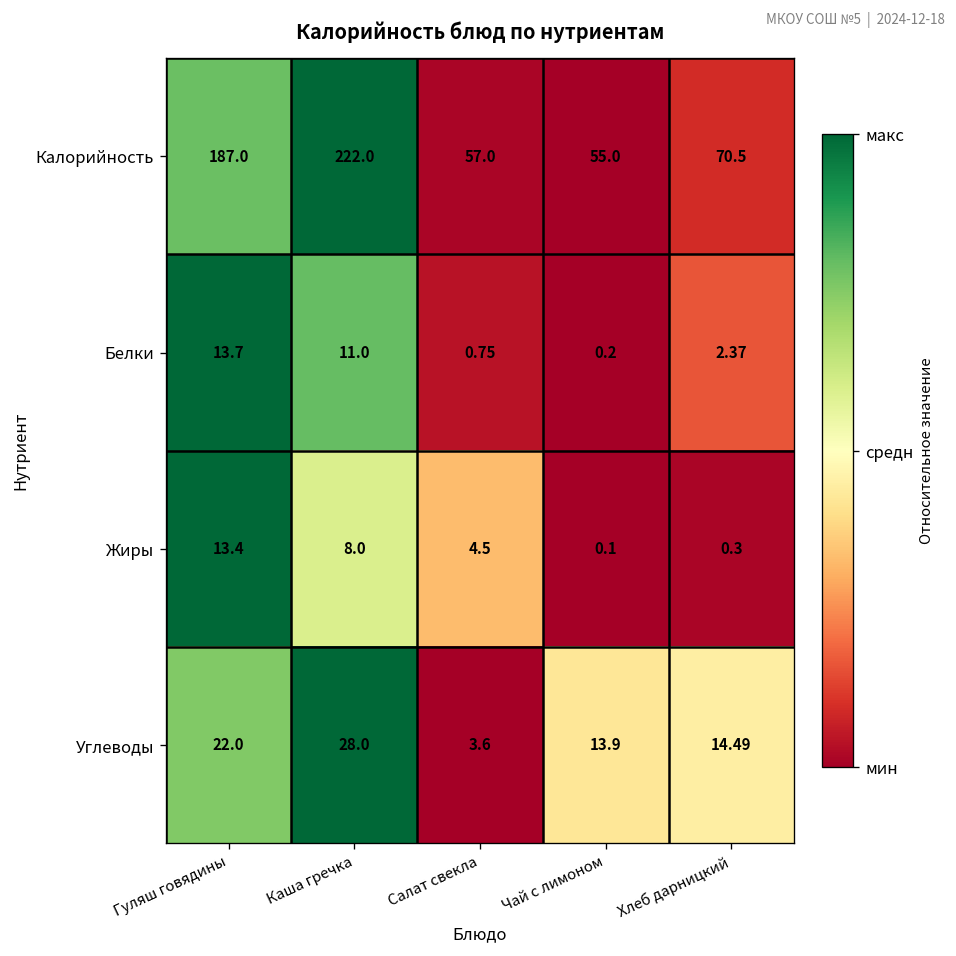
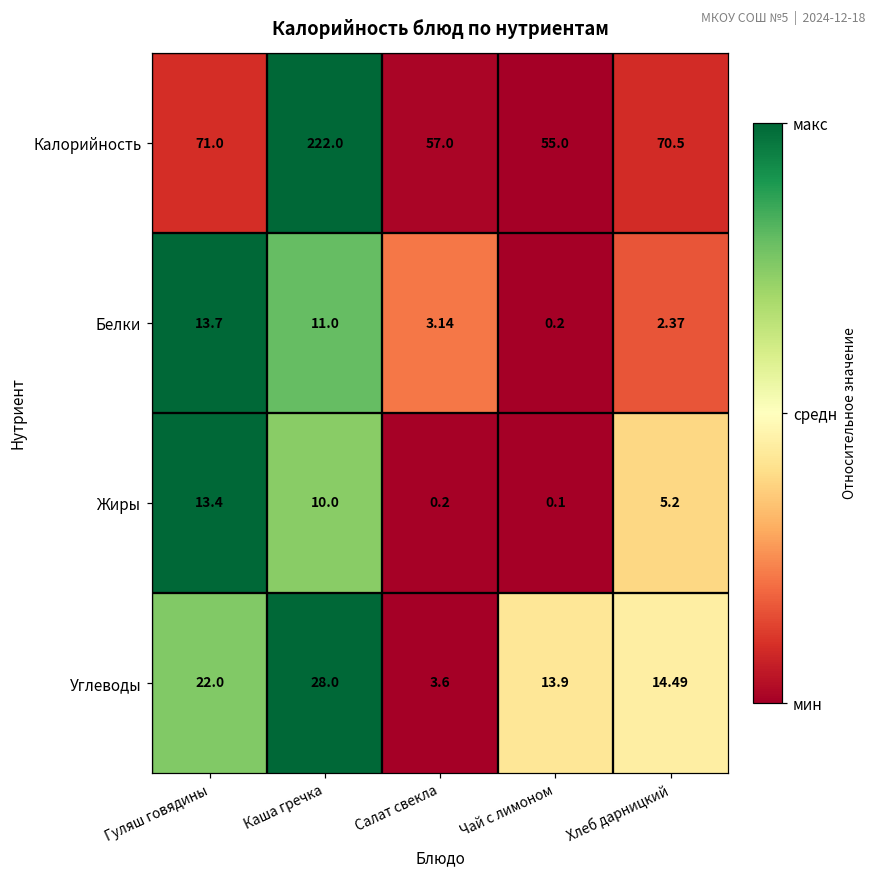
  {
    "Калорийность": {
-     "Гуляш говядины": 187.0,
+     "Гуляш говядины": 71.0,
      "Каша гречка": 222.0,
      "Салат свекла": 57.0,
      "Чай с лимоном": 55.0,
      "Хлеб дарницкий": 70.5
    },
    "Белки": {
      "Гуляш говядины": 13.7,
      "Каша гречка": 11.0,
-     "Салат свекла": 0.75,
+     "Салат свекла": 3.14,
      "Чай с лимоном": 0.2,
      "Хлеб дарницкий": 2.37
    },
    "Жиры": {
      "Гуляш говядины": 13.4,
-     "Каша гречка": 8.0,
-     "Салат свекла": 4.5,
+     "Каша гречка": 10.0,
+     "Салат свекла": 0.2,
      "Чай с лимоном": 0.1,
-     "Хлеб дарницкий": 0.3
+     "Хлеб дарницкий": 5.2
    },
    "Углеводы": {
      "Гуляш говядины": 22.0,
      "Каша гречка": 28.0,
      "Салат свекла": 3.6,
      "Чай с лимоном": 13.9,
      "Хлеб дарницкий": 14.49
    }
  }
